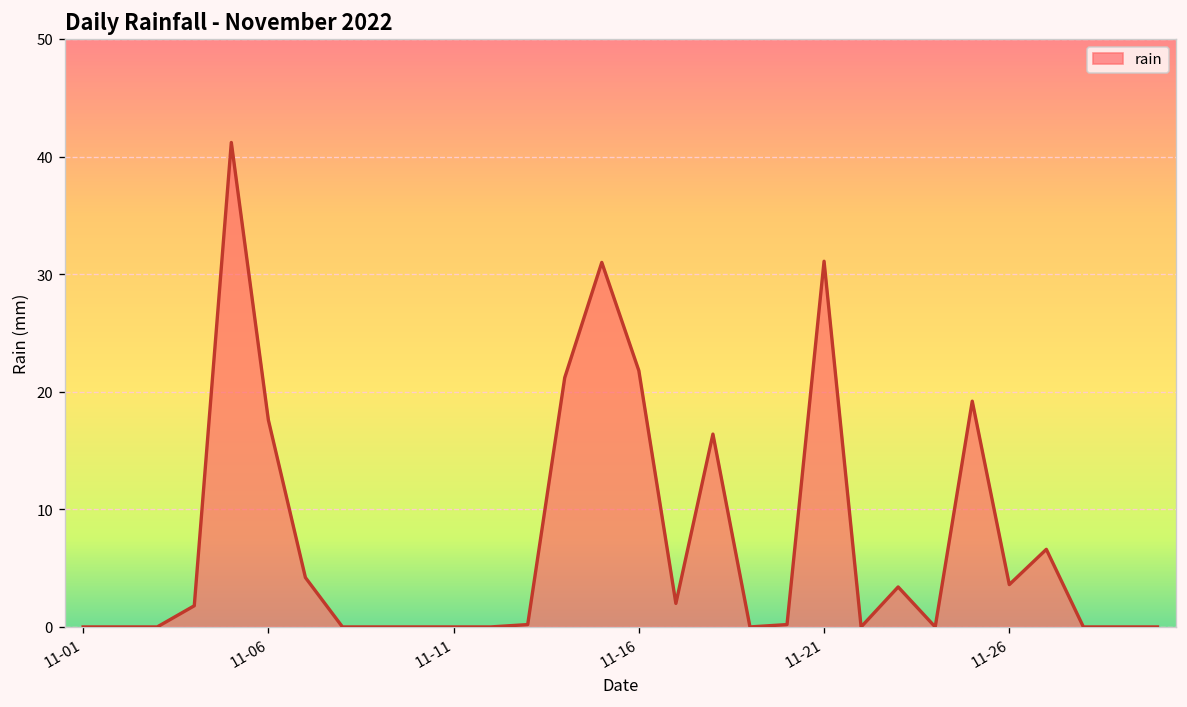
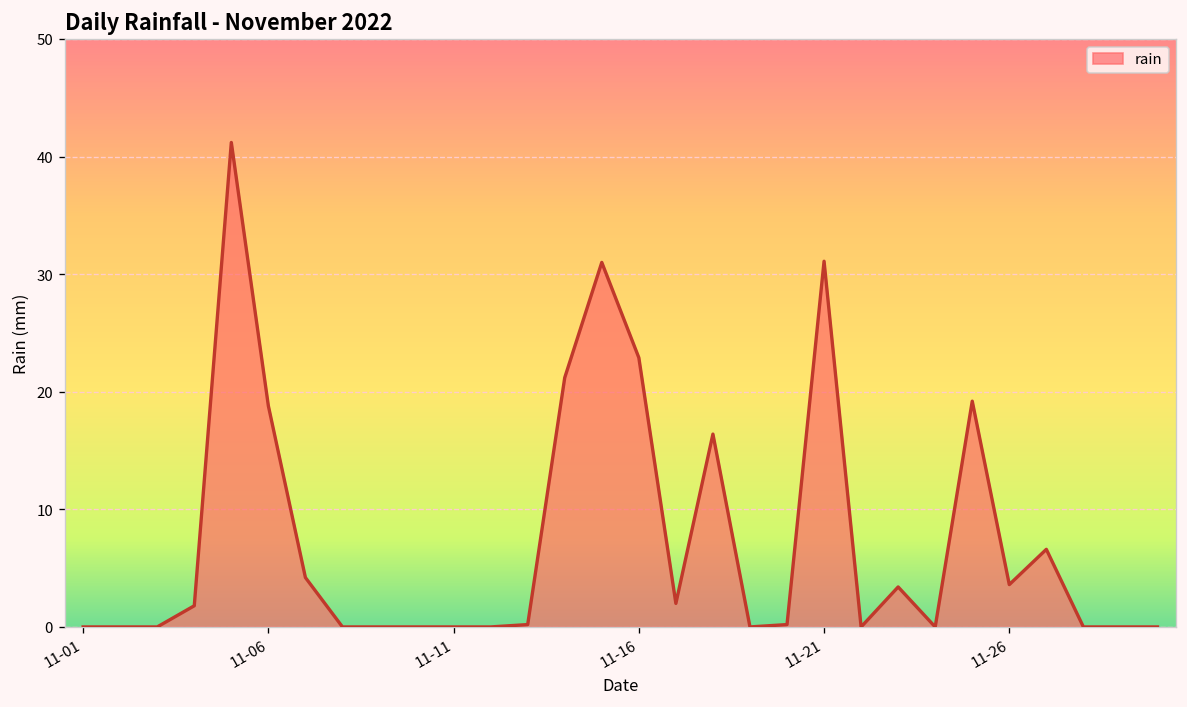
  {
    "11-01": 0,
-   "11-06": 18,
+   "11-06": 19,
    "11-11": 0,
-   "11-16": 22,
+   "11-16": 23,
    "11-21": 31,
    "11-26": 4
  }
